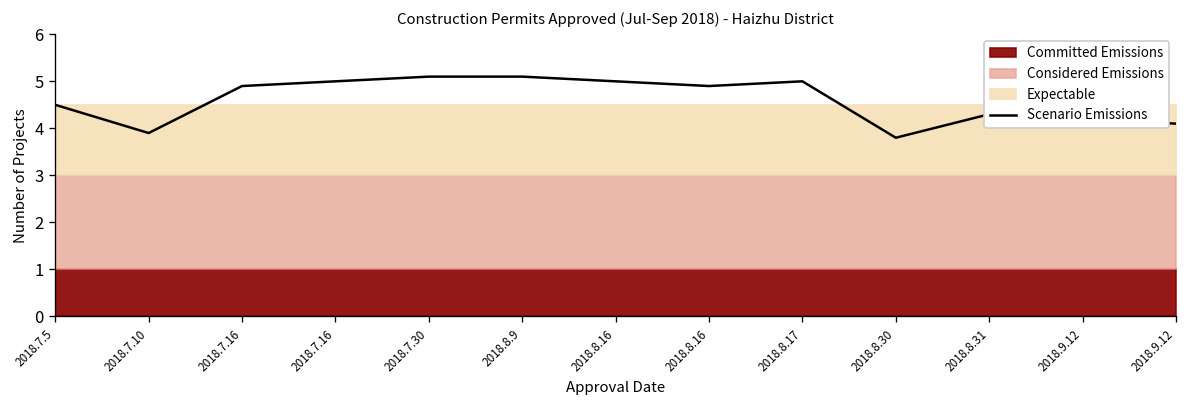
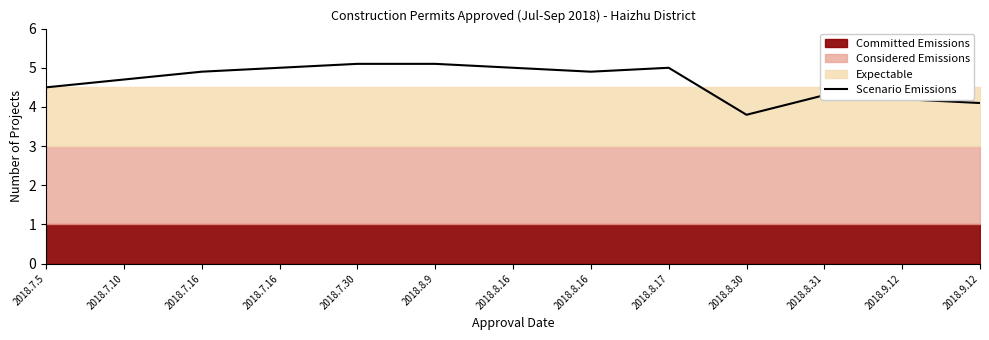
  {
    "Committed Emissions": {
      "2018.7.5": 1.0,
      "2018.7.10": 1.0,
      "2018.7.30": 1.0,
      "2018.8.9": 1.0,
      "2018.8.17": 1.0,
      "2018.8.30": 1.0,
      "2018.8.31": 1.0
    },
    "Scenario Emissions": {
-     "2018.7.10": 3.9,
+     "2018.7.10": 4.7,
      "2018.7.30": 5.1,
      "2018.8.9": 5.1,
      "2018.8.17": 5.0,
      "2018.8.30": 3.8
    },
    "Considered Emissions": {
      "2018.7.5": 2.0,
      "2018.7.10": 2.0,
      "2018.7.30": 2.0,
      "2018.8.9": 2.0,
      "2018.8.17": 2.0,
      "2018.8.30": 2.0,
      "2018.8.31": 2.0
    }
  }
